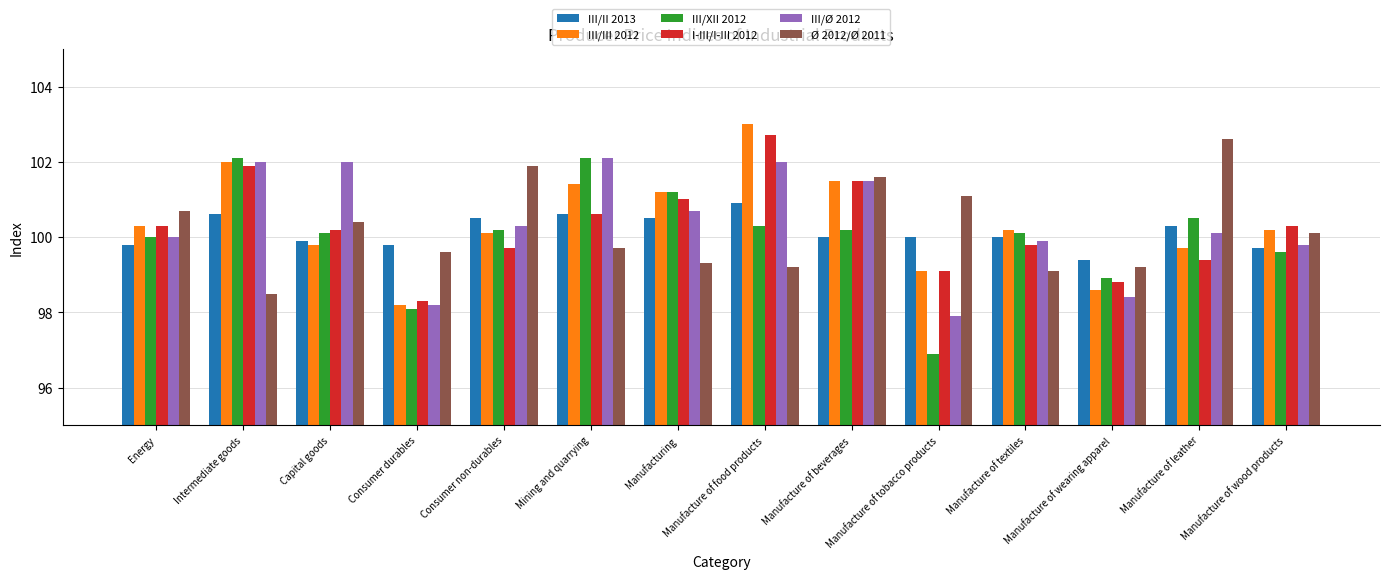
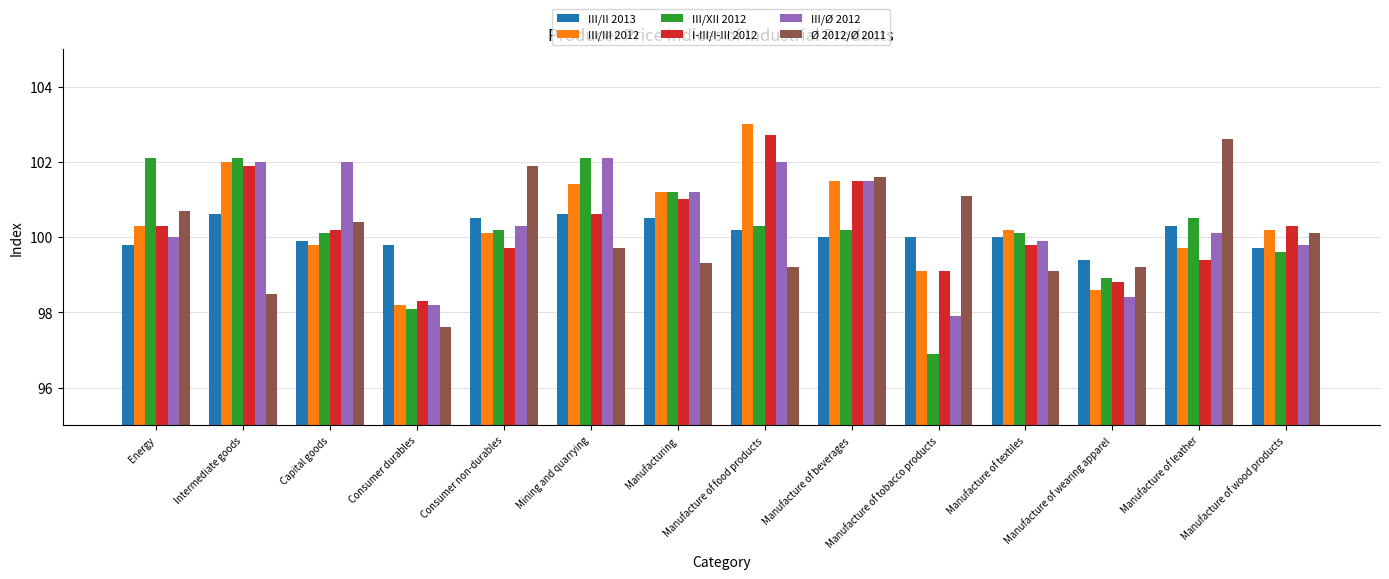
  {
    "III/II 2013": {
      "Energy": 99.8,
      "Intermediate goods": 100.6,
      "Capital goods": 99.9,
      "Consumer durables": 99.8,
      "Consumer non-durables": 100.5,
      "Mining and quarrying": 100.6,
      "Manufacturing": 100.5,
-     "Manufacture of food products": 100.9,
+     "Manufacture of food products": 100.2,
      "Manufacture of beverages": 100.0,
      "Manufacture of tobacco products": 100.0,
      "Manufacture of textiles": 100.0,
      "Manufacture of wearing apparel": 99.4,
      "Manufacture of leather": 100.3,
      "Manufacture of wood products": 99.7
    },
    "III/III 2012": {
      "Energy": 100.3,
      "Intermediate goods": 102.0,
      "Capital goods": 99.8,
      "Consumer durables": 98.2,
      "Consumer non-durables": 100.1,
      "Mining and quarrying": 101.4,
      "Manufacturing": 101.2,
      "Manufacture of food products": 103.0,
      "Manufacture of beverages": 101.5,
      "Manufacture of tobacco products": 99.1,
      "Manufacture of textiles": 100.2,
      "Manufacture of wearing apparel": 98.6,
      "Manufacture of leather": 99.7,
      "Manufacture of wood products": 100.2
    },
    "III/XII 2012": {
-     "Energy": 100.0,
+     "Energy": 102.1,
      "Intermediate goods": 102.1,
      "Capital goods": 100.1,
      "Consumer durables": 98.1,
      "Consumer non-durables": 100.2,
      "Mining and quarrying": 102.1,
      "Manufacturing": 101.2,
      "Manufacture of food products": 100.3,
      "Manufacture of beverages": 100.2,
      "Manufacture of tobacco products": 96.9,
      "Manufacture of textiles": 100.1,
      "Manufacture of wearing apparel": 98.9,
      "Manufacture of leather": 100.5,
      "Manufacture of wood products": 99.6
    },
    "I-III/I-III 2012": {
      "Energy": 100.3,
      "Intermediate goods": 101.9,
      "Capital goods": 100.2,
      "Consumer durables": 98.3,
      "Consumer non-durables": 99.7,
      "Mining and quarrying": 100.6,
      "Manufacturing": 101.0,
      "Manufacture of food products": 102.7,
      "Manufacture of beverages": 101.5,
      "Manufacture of tobacco products": 99.1,
      "Manufacture of textiles": 99.8,
      "Manufacture of wearing apparel": 98.8,
      "Manufacture of leather": 99.4,
      "Manufacture of wood products": 100.3
    },
    "III/Ø 2012": {
      "Energy": 100.0,
      "Intermediate goods": 102.0,
      "Capital goods": 102.0,
      "Consumer durables": 98.2,
      "Consumer non-durables": 100.3,
      "Mining and quarrying": 102.1,
-     "Manufacturing": 100.7,
+     "Manufacturing": 101.2,
      "Manufacture of food products": 102.0,
      "Manufacture of beverages": 101.5,
      "Manufacture of tobacco products": 97.9,
      "Manufacture of textiles": 99.9,
      "Manufacture of wearing apparel": 98.4,
      "Manufacture of leather": 100.1,
      "Manufacture of wood products": 99.8
    },
    "Ø 2012/Ø 2011": {
      "Energy": 100.7,
      "Intermediate goods": 98.5,
      "Capital goods": 100.4,
-     "Consumer durables": 99.6,
+     "Consumer durables": 97.6,
      "Consumer non-durables": 101.9,
      "Mining and quarrying": 99.7,
      "Manufacturing": 99.3,
      "Manufacture of food products": 99.2,
      "Manufacture of beverages": 101.6,
      "Manufacture of tobacco products": 101.1,
      "Manufacture of textiles": 99.1,
      "Manufacture of wearing apparel": 99.2,
      "Manufacture of leather": 102.6,
      "Manufacture of wood products": 100.1
    }
  }
